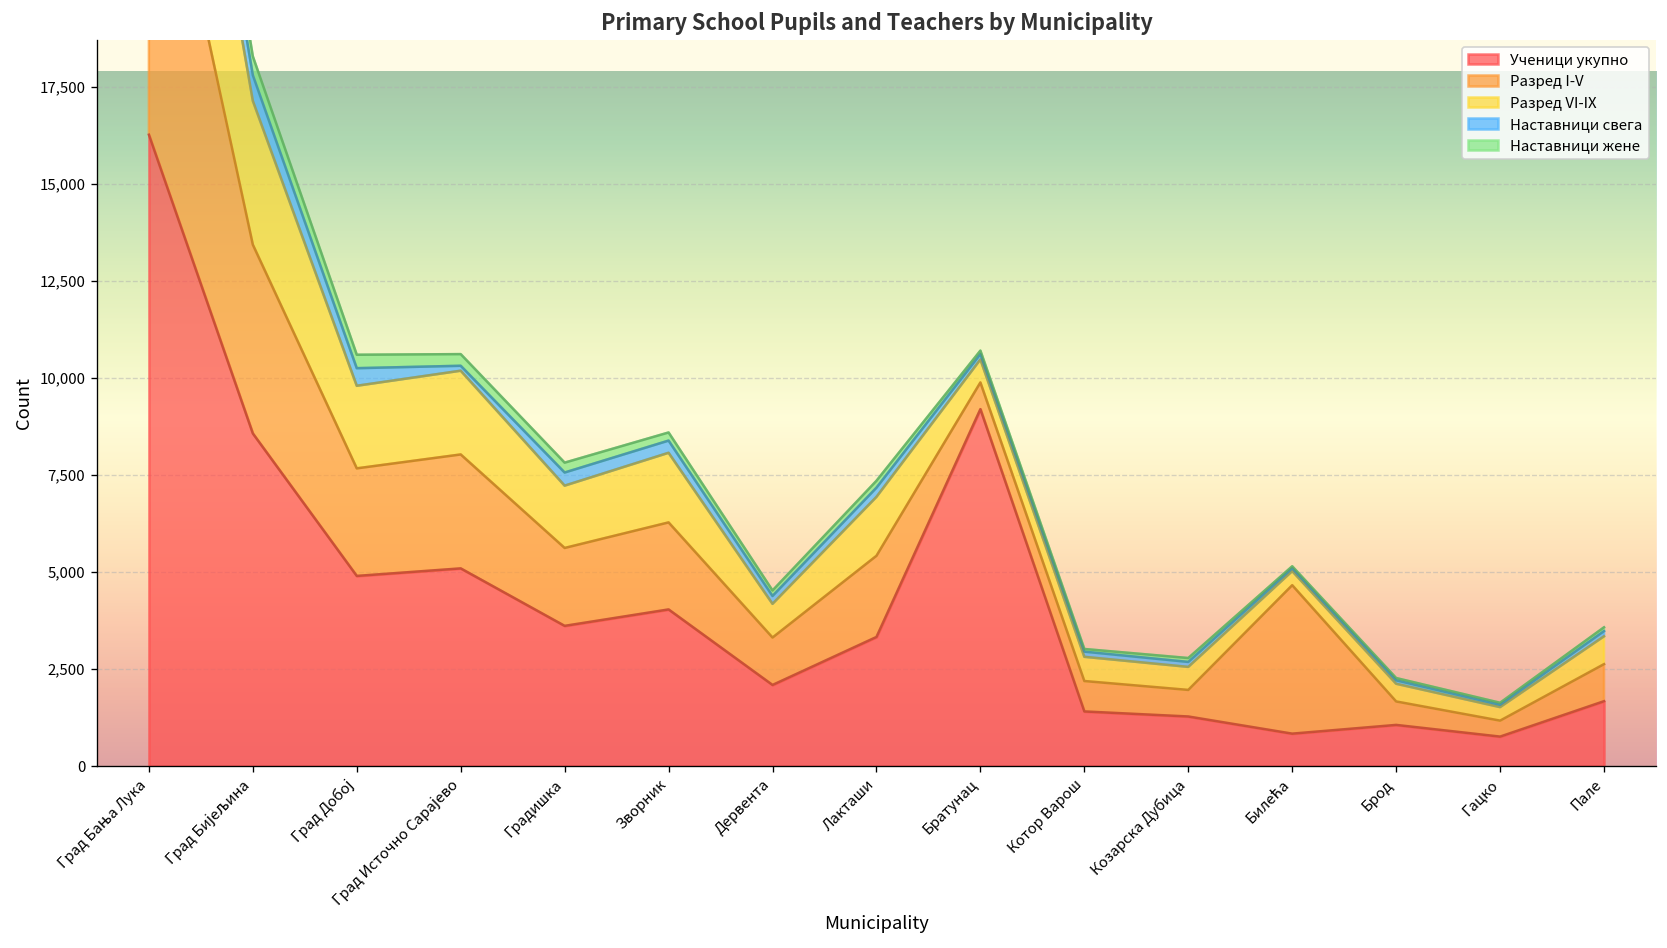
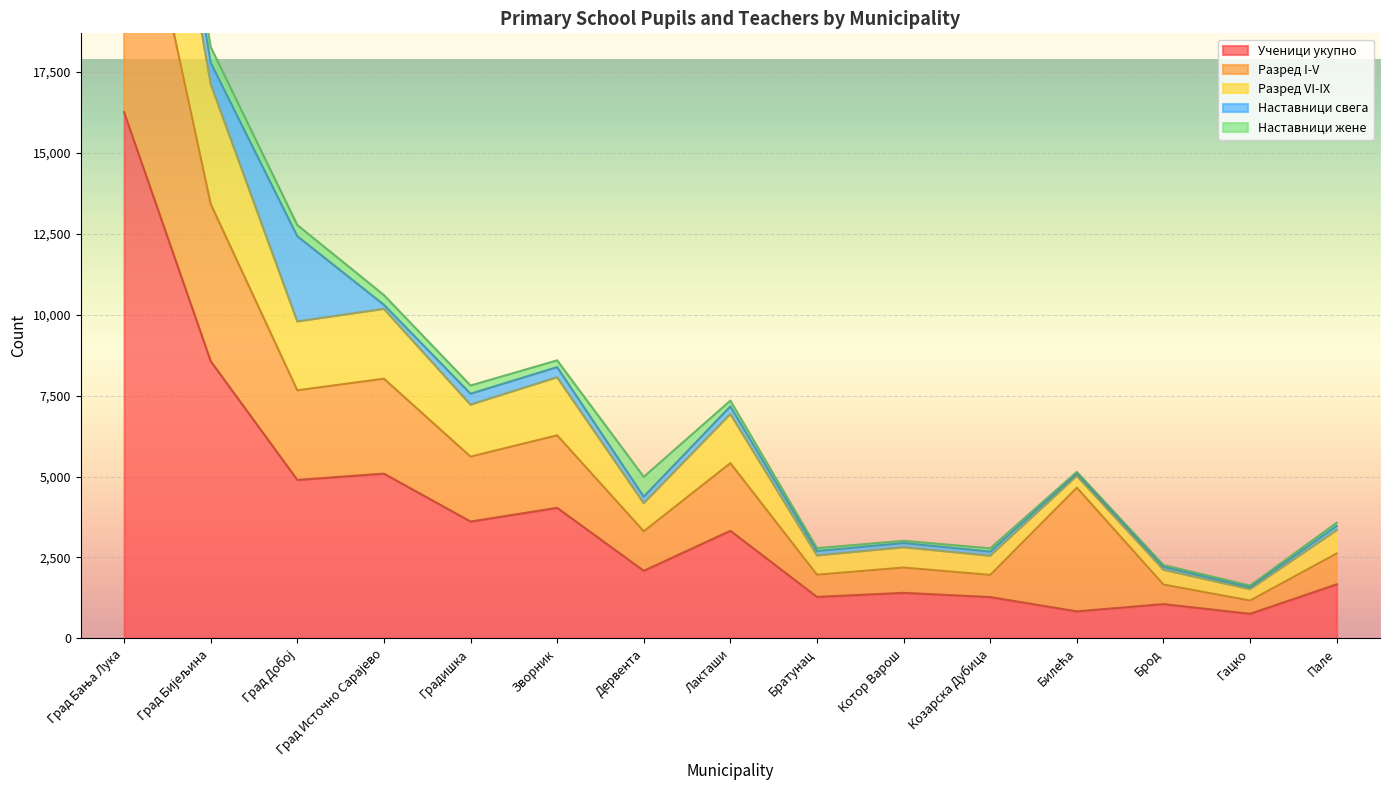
  {
    "Ученици укупно": {
      "Град Бања Лука": "16,300",
      "Град Бијељина": "8,600",
      "Град Добој": "4,900",
      "Град Источно Сарајево": "5,100",
      "Градишка": "3,600",
      "Зворник": "4,000",
      "Дервента": "2,100",
      "Лакташи": "3,300",
-     "Братунац": "9,200",
+     "Братунац": "1,300",
      "Котор Варош": "1,400",
      "Козарска Дубица": "1,300",
      "Билећа": "800",
      "Брод": "1,100",
      "Гацко": "800",
      "Пале": "1,700"
    },
    "Разред I-V": {
      "Град Бијељина": "4,900",
      "Град Добој": "2,800",
      "Град Источно Сарајево": "2,900",
      "Градишка": "2,000",
      "Зворник": "2,200",
      "Дервента": "1,200",
      "Лакташи": "2,100",
      "Братунац": "700",
      "Котор Варош": "800",
      "Козарска Дубица": "700",
      "Билећа": "3,800",
      "Брод": "600",
      "Гацко": "400",
      "Пале": "1,000"
    },
    "Разред VI-IX": {
      "Град Бијељина": "3,700",
      "Град Добој": "2,100",
      "Град Источно Сарајево": "2,200",
      "Градишка": "1,600",
      "Зворник": "1,800",
      "Дервента": "900",
      "Лакташи": "1,500",
      "Братунац": "600",
      "Котор Варош": "600",
      "Козарска Дубица": "600",
      "Брод": "500",
      "Пале": "700"
    },
    "Наставници свега": {
      "Град Бијељина": "700",
-     "Град Добој": "500",
+     "Град Добој": "2,600",
      "Град Источно Сарајево": "100",
      "Градишка": "300",
      "Зворник": "300",
      "Дервента": "200",
      "Лакташи": "200",
      "Братунац": "100",
      "Козарска Дубица": "100",
      "Пале": "100"
    },
    "Наставници жене": {
      "Град Бијељина": "500",
      "Град Добој": "300",
      "Град Источно Сарајево": "300",
      "Градишка": "300",
      "Зворник": "200",
-     "Дервента": "100",
+     "Дервента": "600",
      "Лакташи": "200",
      "Братунац": "100",
      "Козарска Дубица": "100",
      "Пале": "100"
    }
  }
